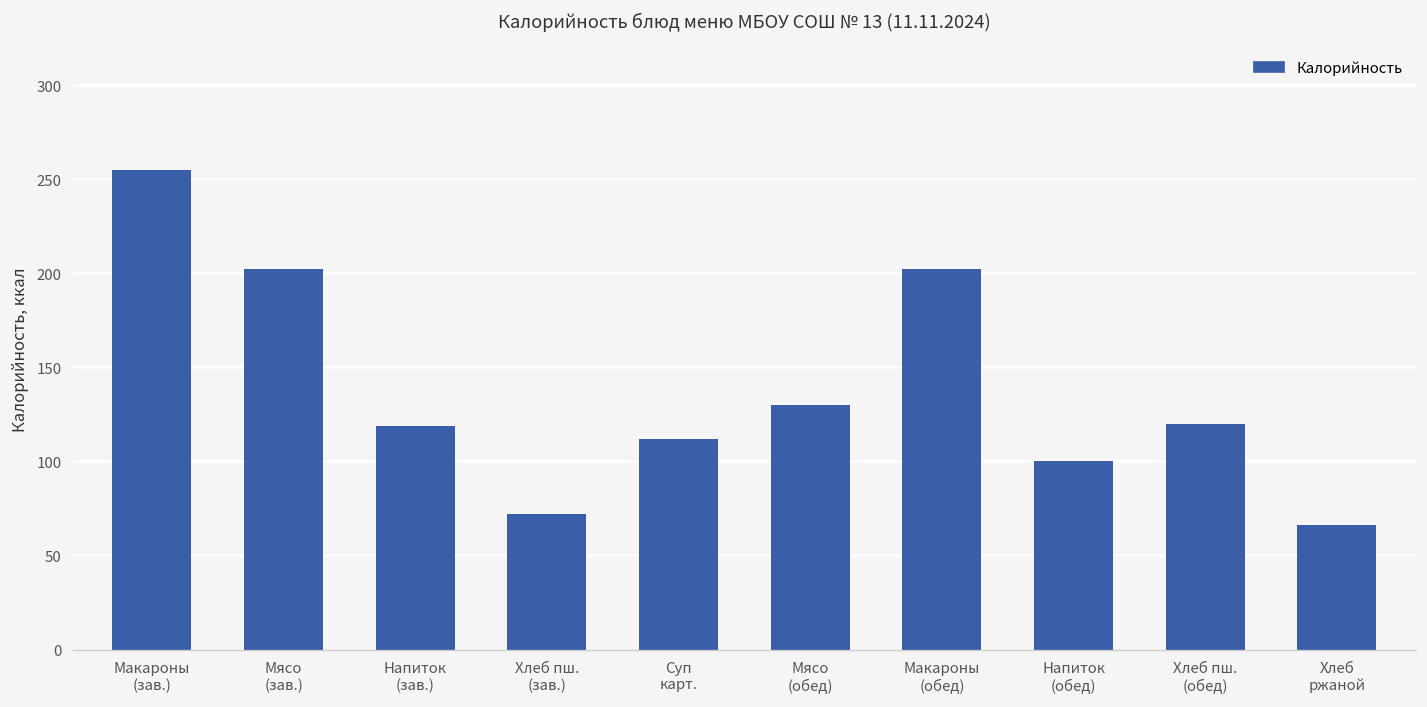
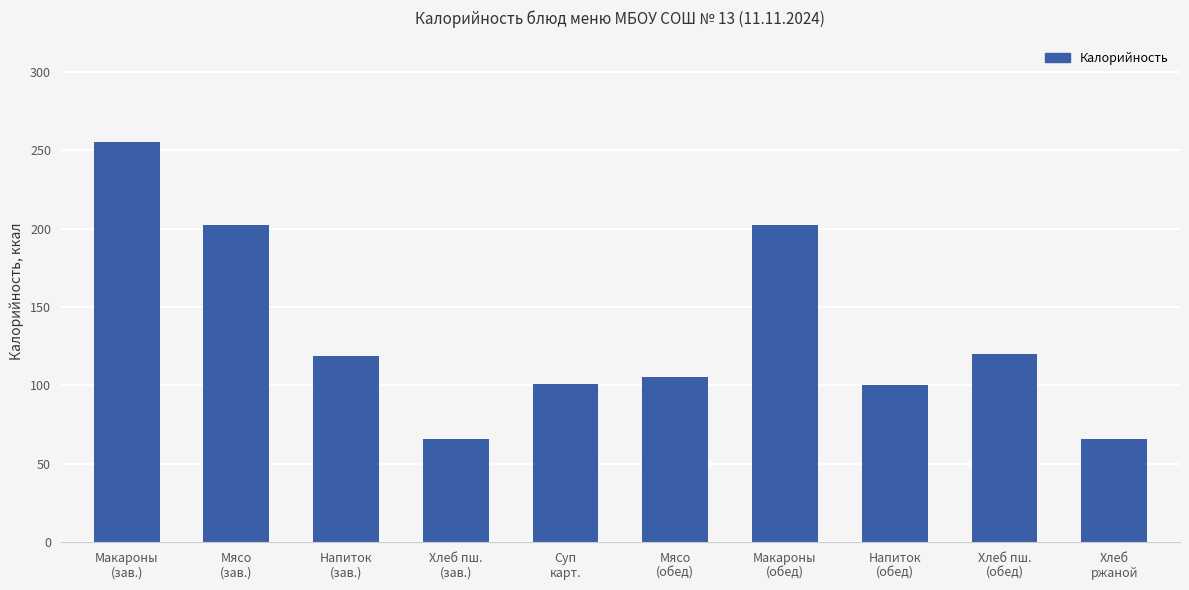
  {
    "Макароны (зав.)": 255,
    "Мясо (зав.)": 202,
    "Напиток (зав.)": 119,
-   "Хлеб пш. (зав.)": 72,
-   "Суп карт.": 112,
-   "Мясо (обед)": 130,
+   "Хлеб пш. (зав.)": 66,
+   "Суп карт.": 101,
+   "Мясо (обед)": 105,
    "Макароны (обед)": 202,
    "Напиток (обед)": 100,
    "Хлеб пш. (обед)": 120,
    "Хлеб ржаной": 66
  }
